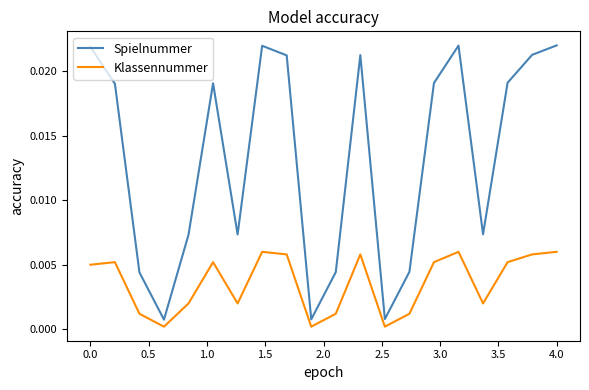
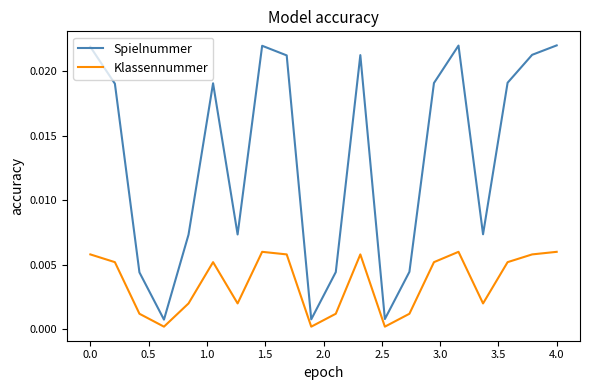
  {
    "Spielnummer": {
      "4.0": 0.0220
    },
    "Klassennummer": {
-     "0.0": 0.0050,
+     "0.0": 0.0058,
      "4.0": 0.0060
    }
  }
